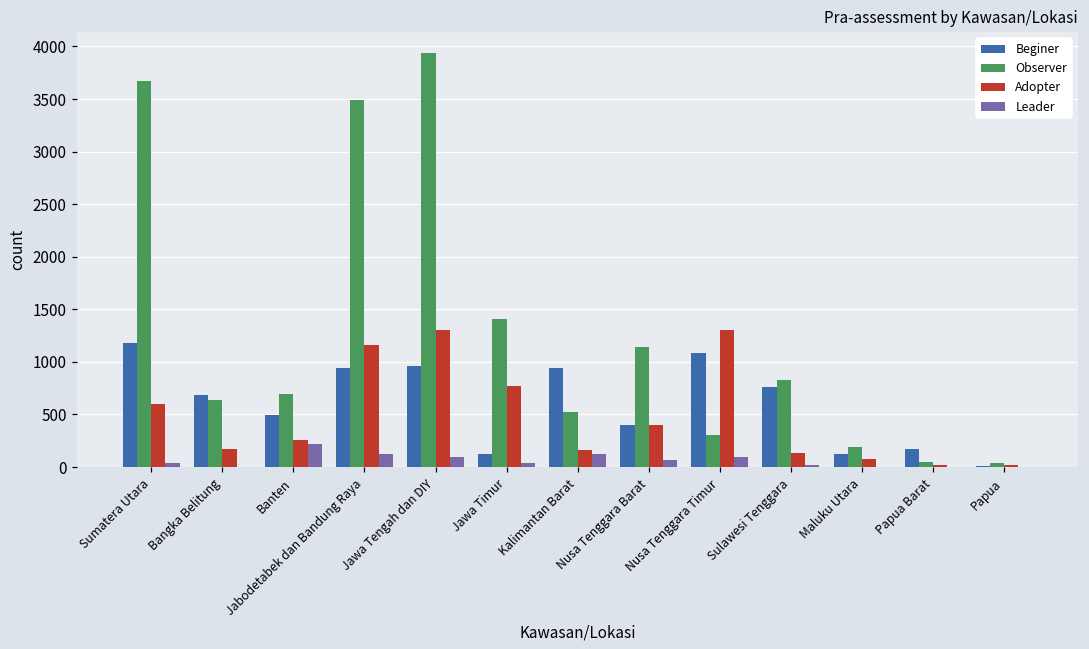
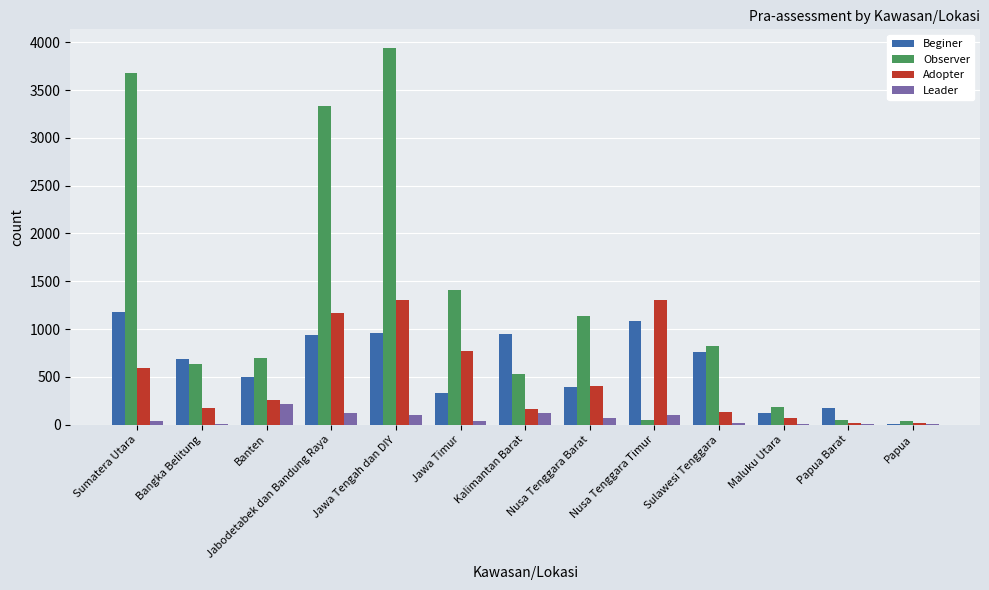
  {
    "Beginer": {
      "Sumatera Utara": 1200,
      "Bangka Belitung": 700,
      "Banten": 500,
      "Jabodetabek dan Bandung Raya": 900,
      "Jawa Tengah dan DIY": 1000,
-     "Jawa Timur": 100,
+     "Jawa Timur": 300,
      "Kalimantan Barat": 900,
      "Nusa Tenggara Barat": 400,
      "Nusa Tenggara Timur": 1100,
      "Sulawesi Tenggara": 800,
      "Maluku Utara": 100,
      "Papua Barat": 200
    },
    "Observer": {
      "Sumatera Utara": 3700,
      "Bangka Belitung": 600,
      "Banten": 700,
-     "Jabodetabek dan Bandung Raya": 3500,
+     "Jabodetabek dan Bandung Raya": 3300,
      "Jawa Tengah dan DIY": 3900,
      "Jawa Timur": 1400,
      "Kalimantan Barat": 500,
      "Nusa Tenggara Barat": 1100,
-     "Nusa Tenggara Timur": 300,
+     "Nusa Tenggara Timur": 100,
      "Sulawesi Tenggara": 800,
      "Maluku Utara": 200,
      "Papua Barat": 0,
      "Papua": 0
    },
    "Adopter": {
      "Sumatera Utara": 600,
      "Bangka Belitung": 200,
      "Banten": 300,
      "Jabodetabek dan Bandung Raya": 1200,
      "Jawa Tengah dan DIY": 1300,
      "Jawa Timur": 800,
      "Kalimantan Barat": 200,
      "Nusa Tenggara Barat": 400,
      "Nusa Tenggara Timur": 1300,
      "Sulawesi Tenggara": 100,
      "Maluku Utara": 100
    },
    "Leader": {
      "Sumatera Utara": 0,
      "Banten": 200,
      "Jabodetabek dan Bandung Raya": 100,
      "Jawa Tengah dan DIY": 100,
      "Jawa Timur": 0,
      "Kalimantan Barat": 100,
      "Nusa Tenggara Barat": 100,
      "Nusa Tenggara Timur": 100
    }
  }
